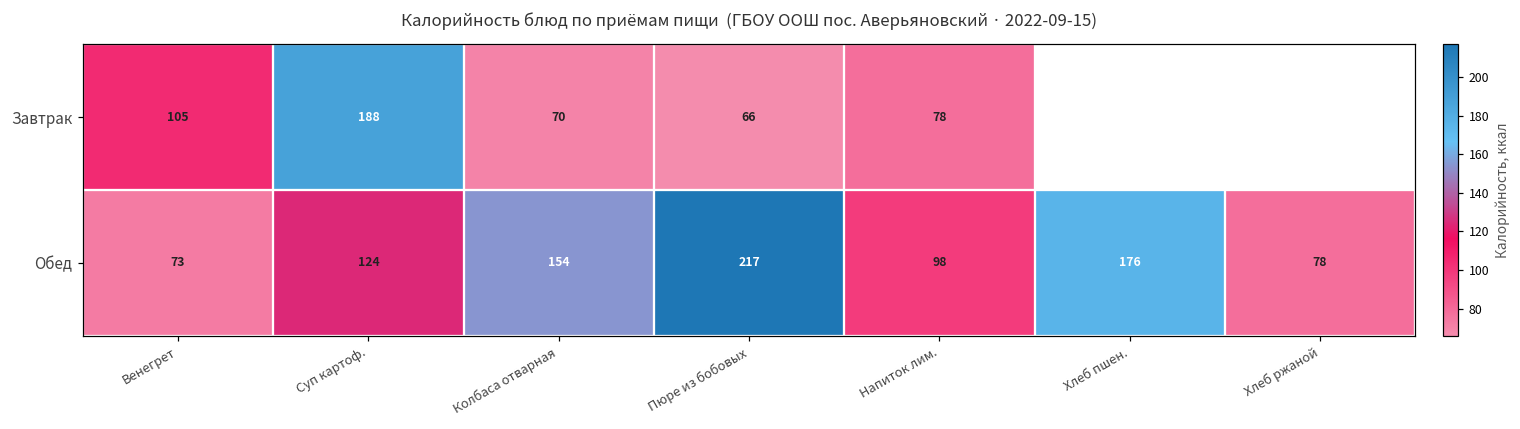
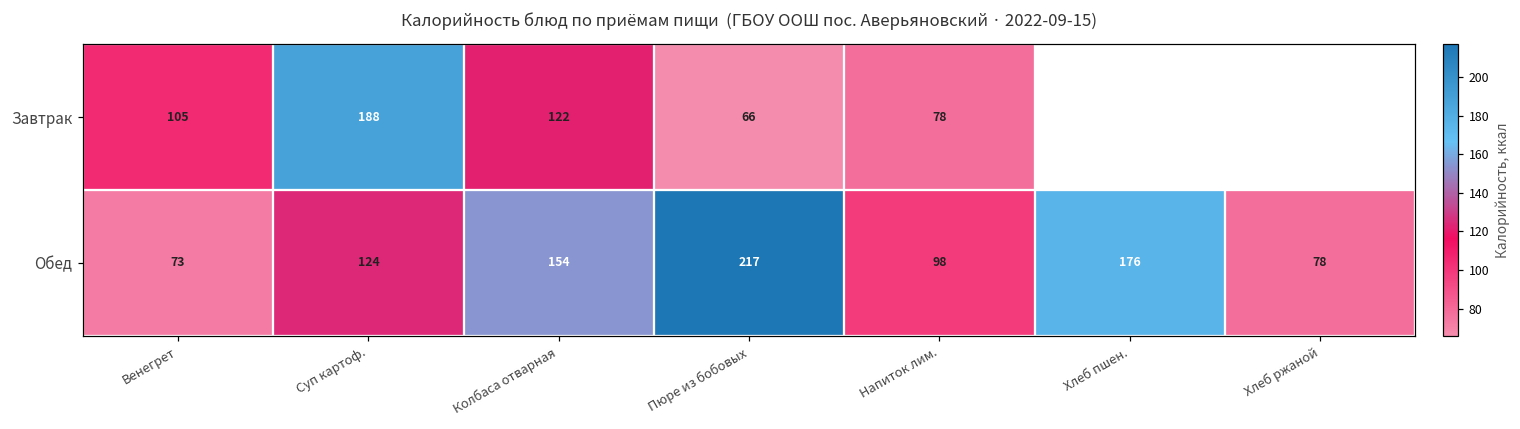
  {
    "Завтрак": {
      "Венегрет": 105,
      "Суп картоф.": 188,
-     "Колбаса отварная": 70,
+     "Колбаса отварная": 122,
      "Пюре из бобовых": 66,
      "Напиток лим.": 78
    },
    "Обед": {
      "Венегрет": 73,
      "Суп картоф.": 124,
      "Колбаса отварная": 154,
      "Пюре из бобовых": 217,
      "Напиток лим.": 98,
      "Хлеб пшен.": 176,
      "Хлеб ржаной": 78
    }
  }
